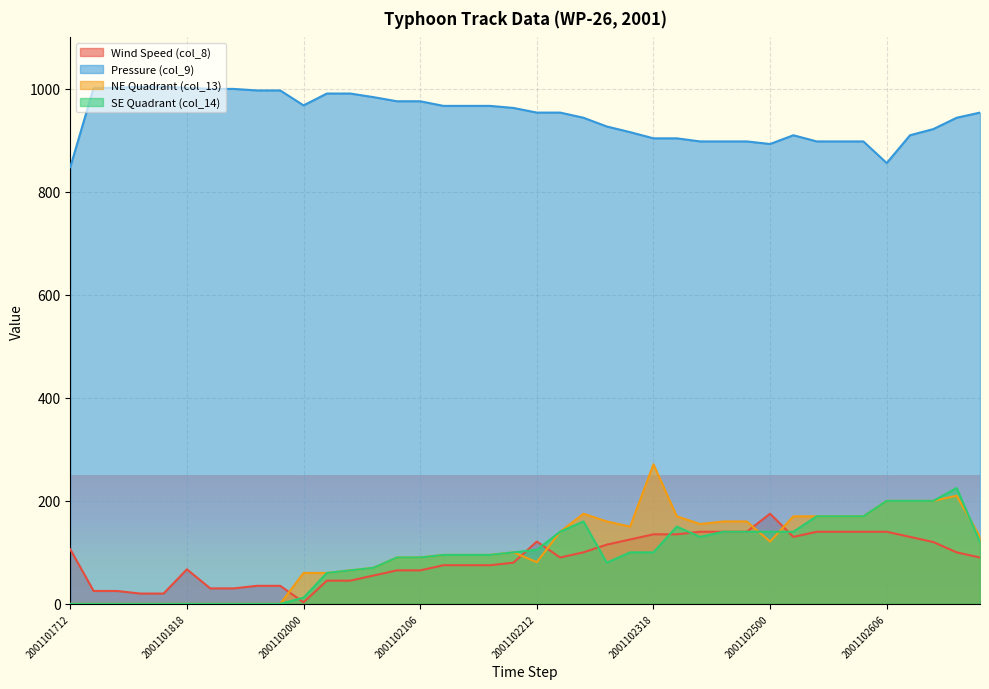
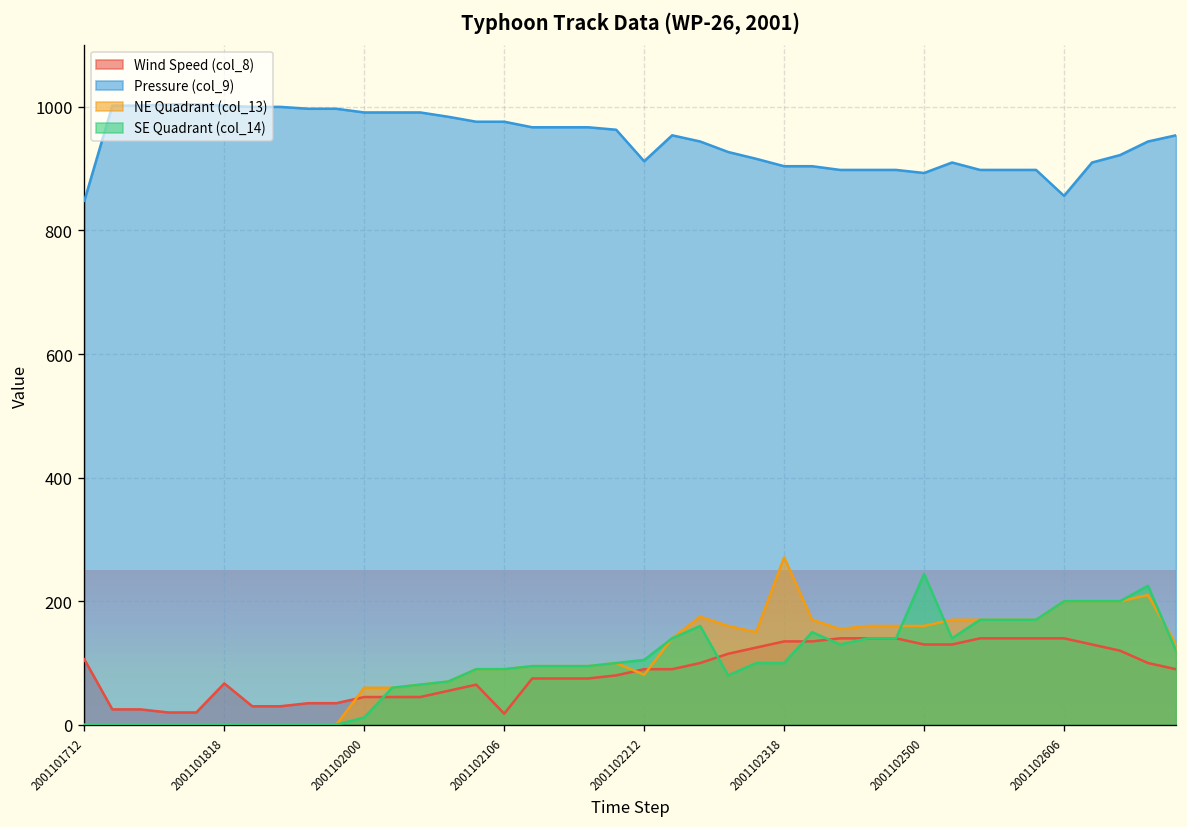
  {
    "Wind Speed (col_8)": {
      "2001101712": 110,
      "2001101818": 70,
-     "2001102000": 0,
-     "2001102106": 70,
-     "2001102212": 120,
+     "2001102000": 50,
+     "2001102106": 20,
+     "2001102212": 90,
      "2001102318": 140,
-     "2001102500": 180,
+     "2001102500": 130,
      "2001102606": 140
    },
    "Pressure (col_9)": {
      "2001101712": 850,
-     "2001102000": 970,
+     "2001102000": 990,
      "2001102106": 980,
-     "2001102212": 950,
+     "2001102212": 910,
      "2001102318": 900,
      "2001102500": 890,
      "2001102606": 860
    },
    "NE Quadrant (col_13)": {
      "2001102000": 60,
      "2001102212": 80,
      "2001102318": 270,
-     "2001102500": 120
+     "2001102500": 160
    },
    "SE Quadrant (col_14)": {
      "2001102000": 10,
      "2001102212": 110,
      "2001102318": 100,
-     "2001102500": 140
+     "2001102500": 240
    }
  }
